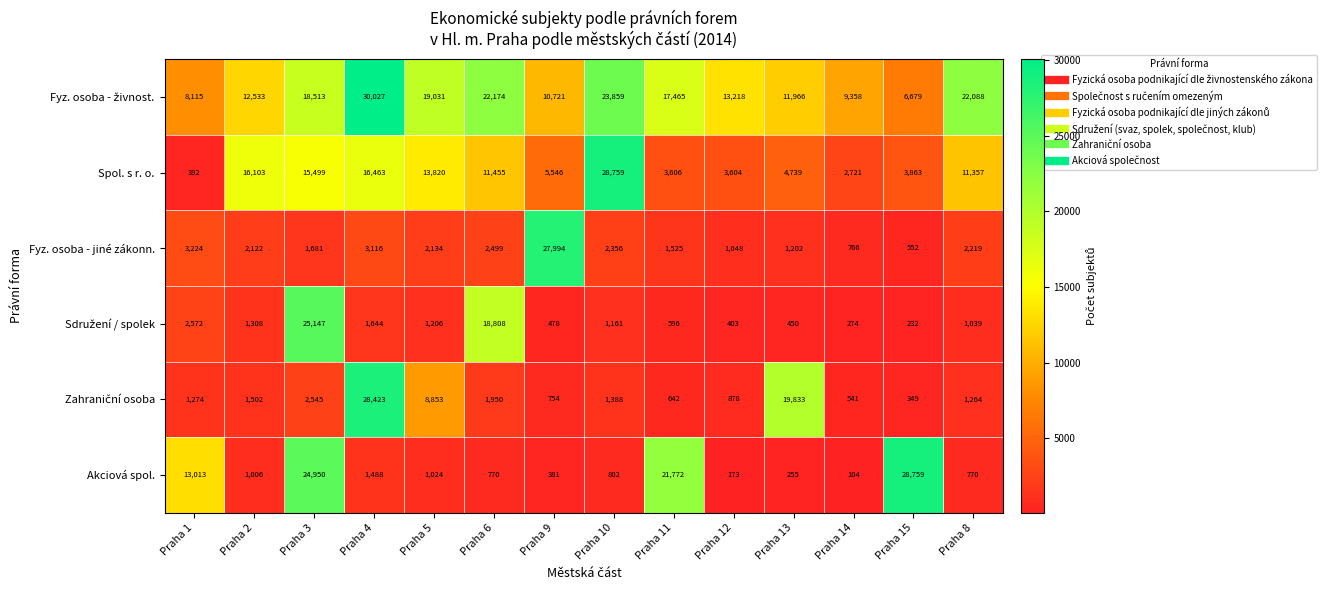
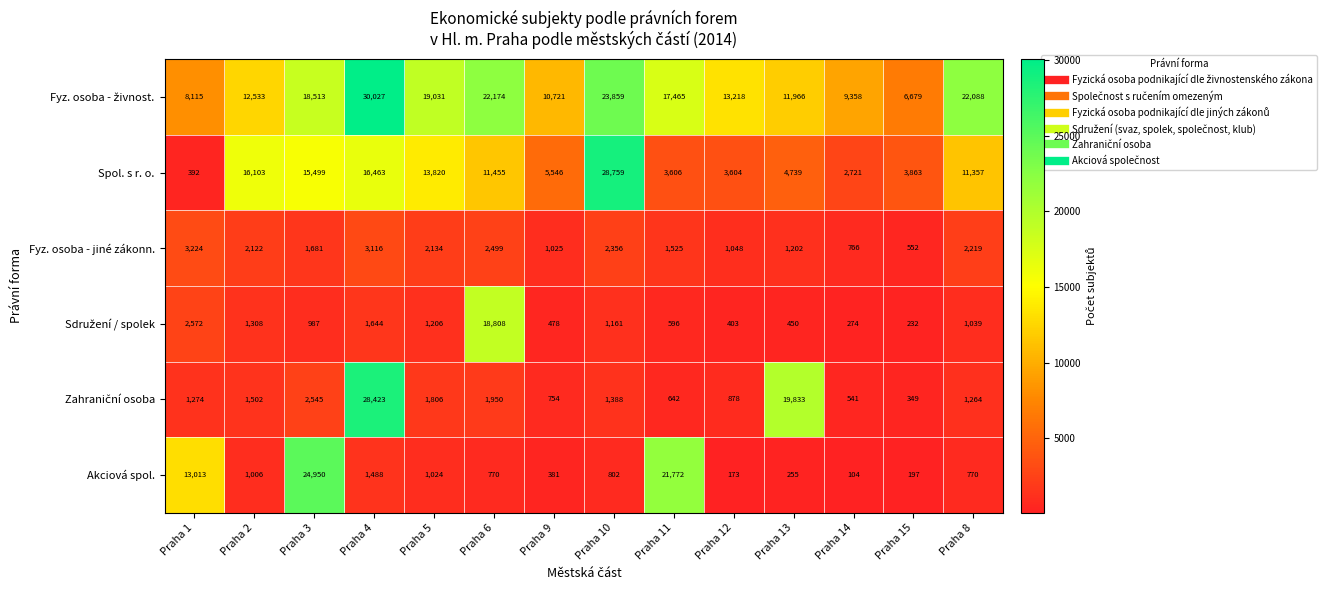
  {
    "Fyz. osoba - živnost.": {
      "Praha 1": "8,115",
      "Praha 2": "12,533",
      "Praha 3": "18,513",
      "Praha 4": "30,027",
      "Praha 5": "19,031",
      "Praha 6": "22,174",
      "Praha 9": "10,721",
      "Praha 10": "23,859",
      "Praha 11": "17,465",
      "Praha 12": "13,218",
      "Praha 13": "11,966",
      "Praha 14": "9,358",
      "Praha 15": "6,679",
      "Praha 8": "22,088"
    },
    "Spol. s r. o.": {
      "Praha 1": "392",
      "Praha 2": "16,103",
      "Praha 3": "15,499",
      "Praha 4": "16,463",
      "Praha 5": "13,820",
      "Praha 6": "11,455",
      "Praha 9": "5,546",
      "Praha 10": "28,759",
      "Praha 11": "3,606",
      "Praha 12": "3,604",
      "Praha 13": "4,739",
      "Praha 14": "2,721",
      "Praha 15": "3,863",
      "Praha 8": "11,357"
    },
    "Fyz. osoba - jiné zákonn.": {
      "Praha 1": "3,224",
      "Praha 2": "2,122",
      "Praha 3": "1,681",
      "Praha 4": "3,116",
      "Praha 5": "2,134",
      "Praha 6": "2,499",
-     "Praha 9": "27,994",
+     "Praha 9": "1,025",
      "Praha 10": "2,356",
      "Praha 11": "1,525",
      "Praha 12": "1,048",
      "Praha 13": "1,202",
      "Praha 14": "766",
      "Praha 15": "552",
      "Praha 8": "2,219"
    },
    "Sdružení / spolek": {
      "Praha 1": "2,572",
      "Praha 2": "1,308",
-     "Praha 3": "25,147",
+     "Praha 3": "987",
      "Praha 4": "1,644",
      "Praha 5": "1,206",
      "Praha 6": "18,808",
      "Praha 9": "478",
      "Praha 10": "1,161",
      "Praha 11": "596",
      "Praha 12": "403",
      "Praha 13": "450",
      "Praha 14": "274",
      "Praha 15": "232",
      "Praha 8": "1,039"
    },
    "Zahraniční osoba": {
      "Praha 1": "1,274",
      "Praha 2": "1,502",
      "Praha 3": "2,545",
      "Praha 4": "28,423",
-     "Praha 5": "8,853",
+     "Praha 5": "1,806",
      "Praha 6": "1,950",
      "Praha 9": "754",
      "Praha 10": "1,388",
      "Praha 11": "642",
      "Praha 12": "878",
      "Praha 13": "19,833",
      "Praha 14": "541",
      "Praha 15": "349",
      "Praha 8": "1,264"
    },
    "Akciová spol.": {
      "Praha 1": "13,013",
      "Praha 2": "1,006",
      "Praha 3": "24,950",
      "Praha 4": "1,488",
      "Praha 5": "1,024",
      "Praha 6": "770",
      "Praha 9": "381",
      "Praha 10": "802",
      "Praha 11": "21,772",
      "Praha 12": "173",
      "Praha 13": "255",
      "Praha 14": "104",
-     "Praha 15": "28,759",
+     "Praha 15": "197",
      "Praha 8": "770"
    }
  }
